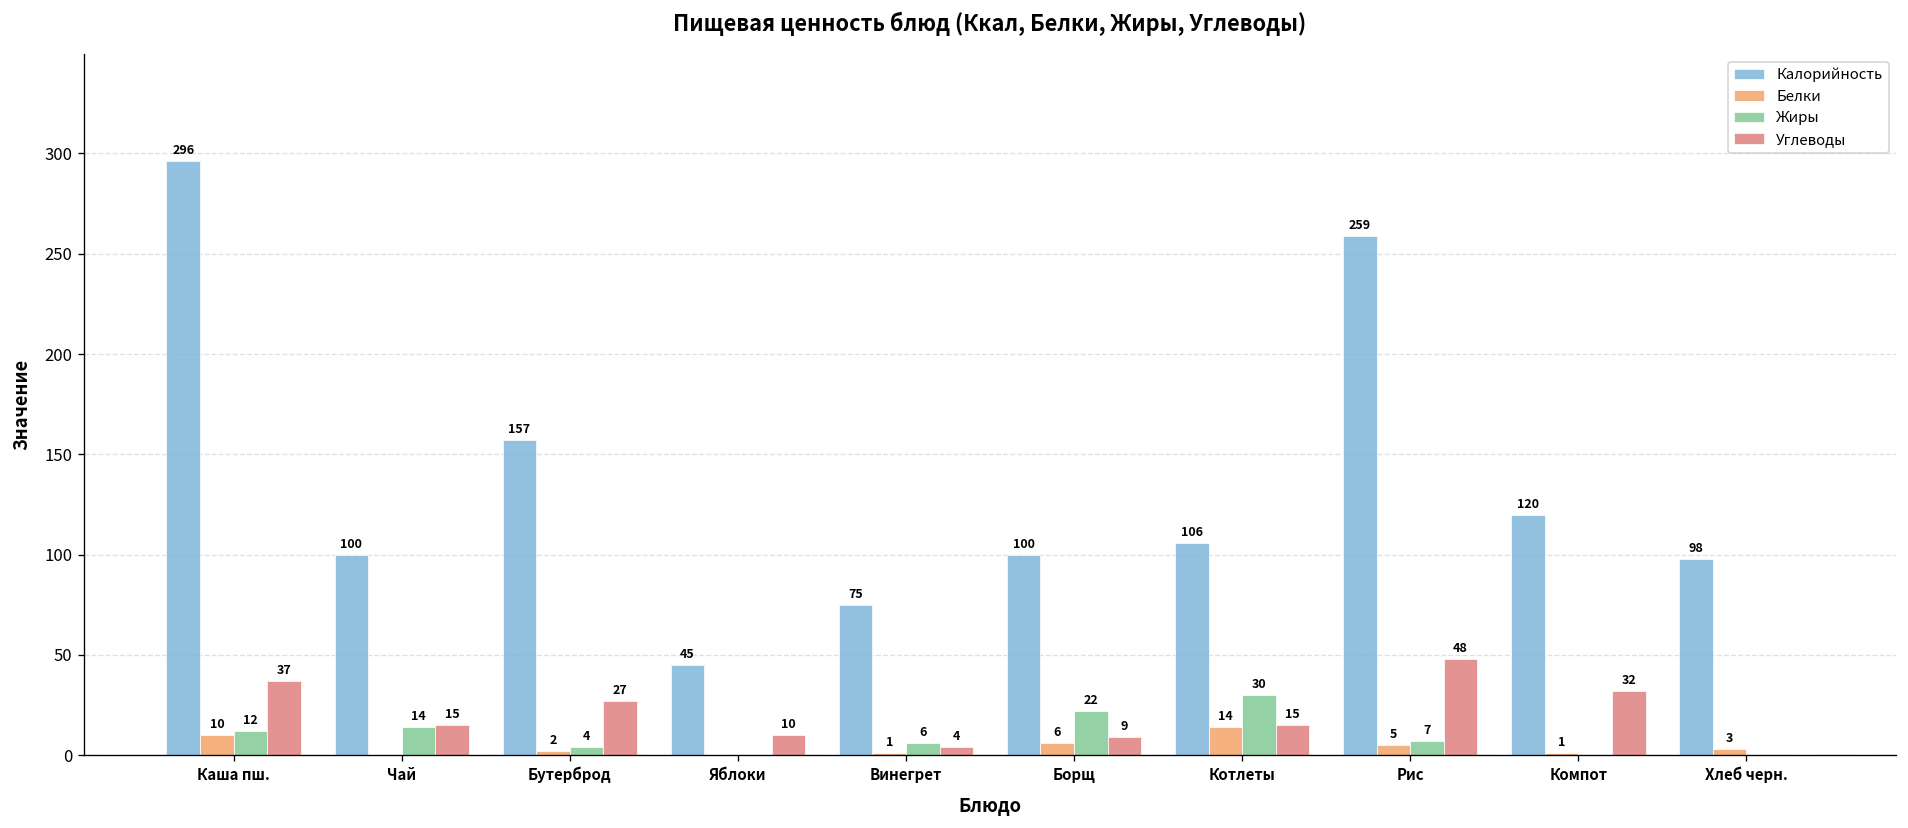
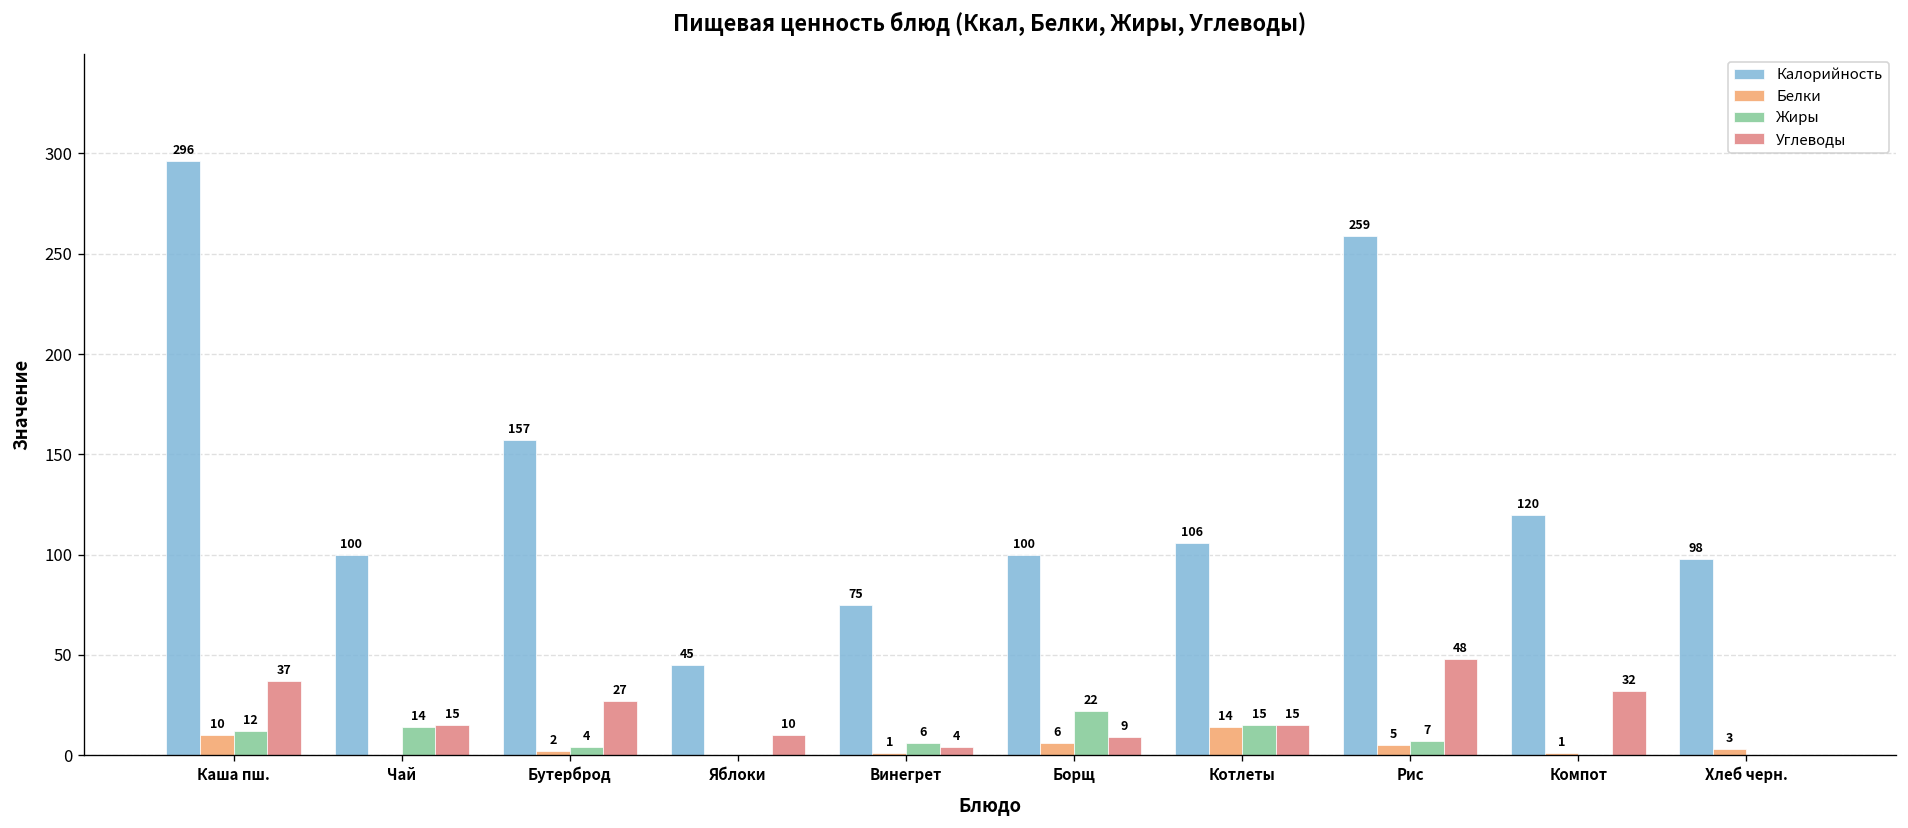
  {
    "Калорийность": {
      "Каша пш.": 296,
      "Чай": 100,
      "Бутерброд": 157,
      "Яблоки": 45,
      "Винегрет": 75,
      "Борщ": 100,
      "Котлеты": 106,
      "Рис": 259,
      "Компот": 120,
      "Хлеб черн.": 98
    },
    "Жиры": {
      "Каша пш.": 12,
      "Чай": 14,
      "Бутерброд": 4,
      "Винегрет": 6,
      "Борщ": 22,
-     "Котлеты": 30,
+     "Котлеты": 15,
      "Рис": 7
    }
  }
